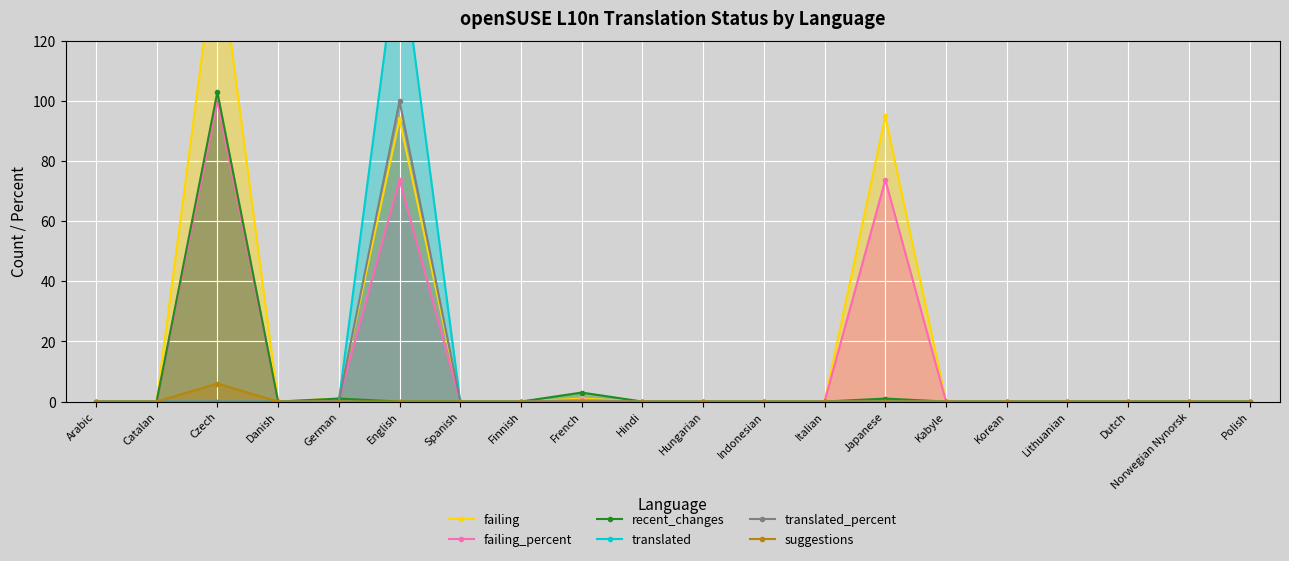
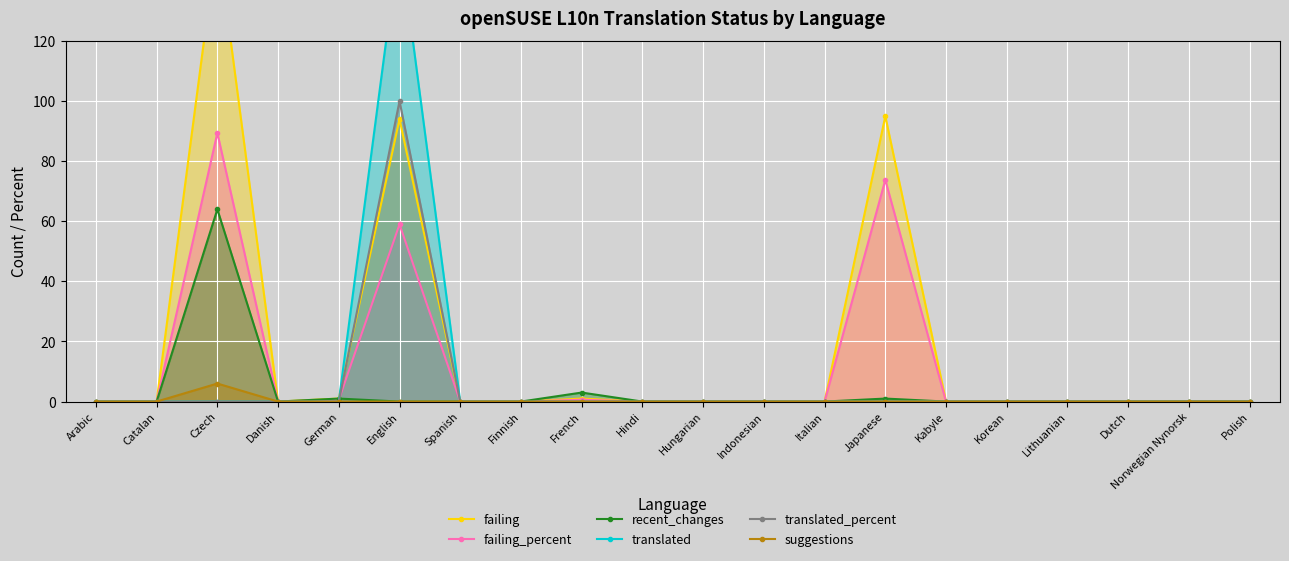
  {
    "failing": {
      "English": 94,
      "Japanese": 95
    },
    "failing_percent": {
-     "Czech": 100,
-     "English": 74,
+     "Czech": 89,
+     "English": 59,
      "Japanese": 74
    },
    "recent_changes": {
-     "Czech": 103,
+     "Czech": 64,
      "French": 3,
      "Japanese": 1
    },
    "translated_percent": {
      "English": 100
    },
    "suggestions": {
      "Czech": 6
    }
  }
